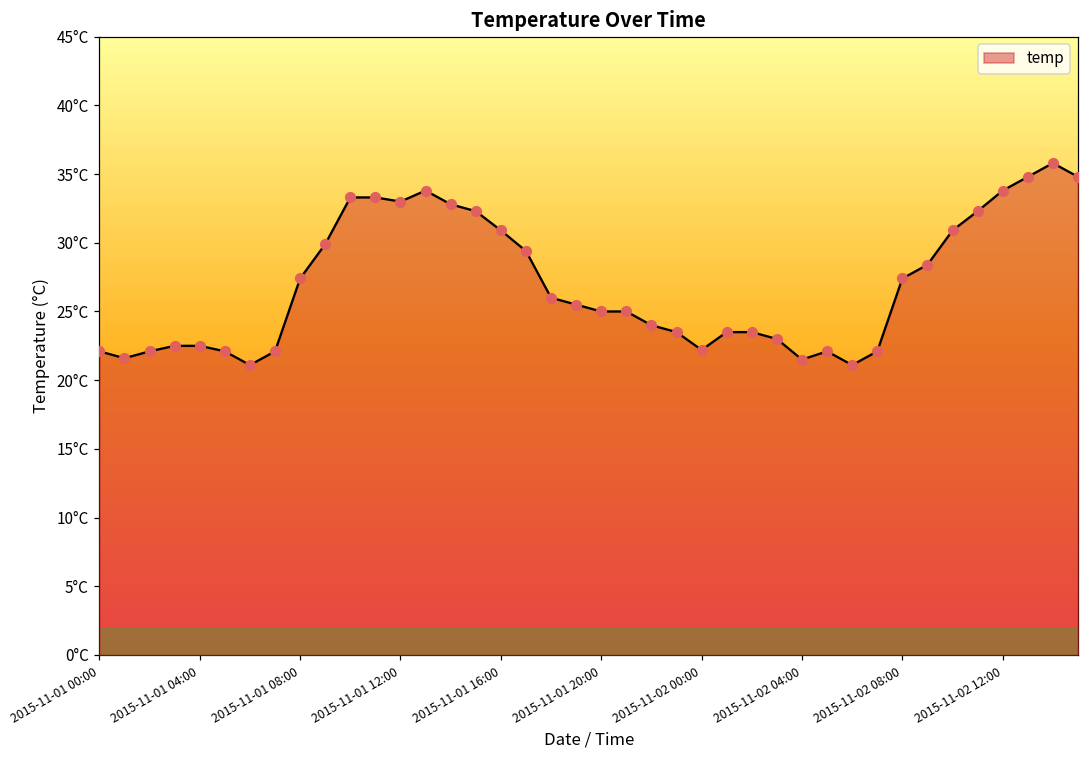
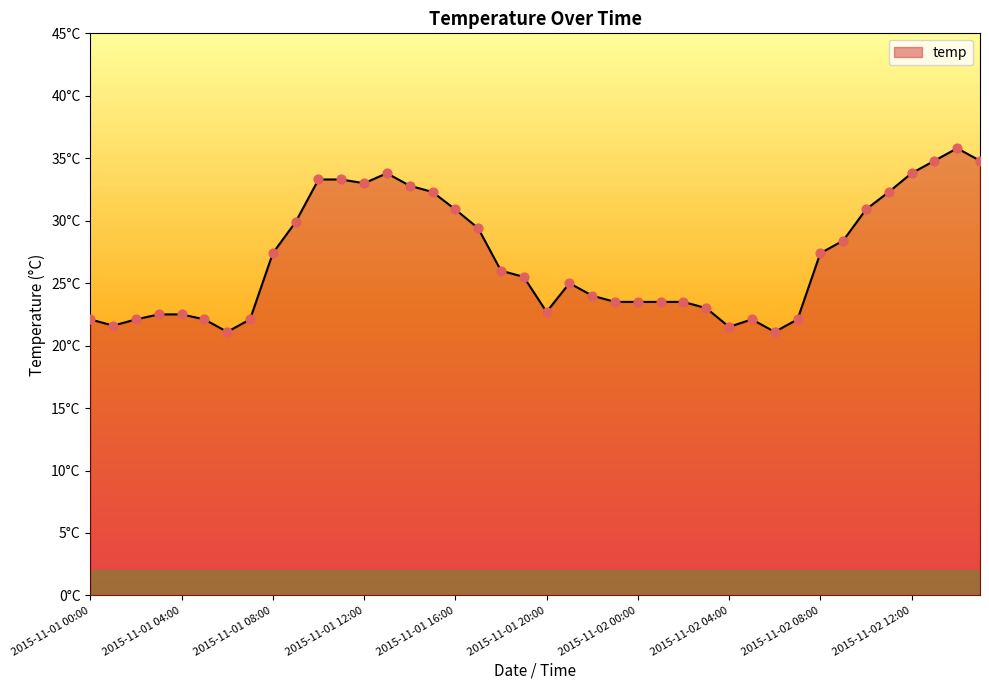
  {
    "2015-11-01 00:00": "22.1°C",
    "2015-11-01 04:00": "22.5°C",
    "2015-11-01 08:00": "27.4°C",
    "2015-11-01 12:00": "33.0°C",
    "2015-11-01 16:00": "30.9°C",
-   "2015-11-01 20:00": "25.0°C",
-   "2015-11-02 00:00": "22.2°C",
+   "2015-11-01 20:00": "22.7°C",
+   "2015-11-02 00:00": "23.5°C",
    "2015-11-02 04:00": "21.5°C",
    "2015-11-02 08:00": "27.4°C",
    "2015-11-02 12:00": "33.8°C"
  }
